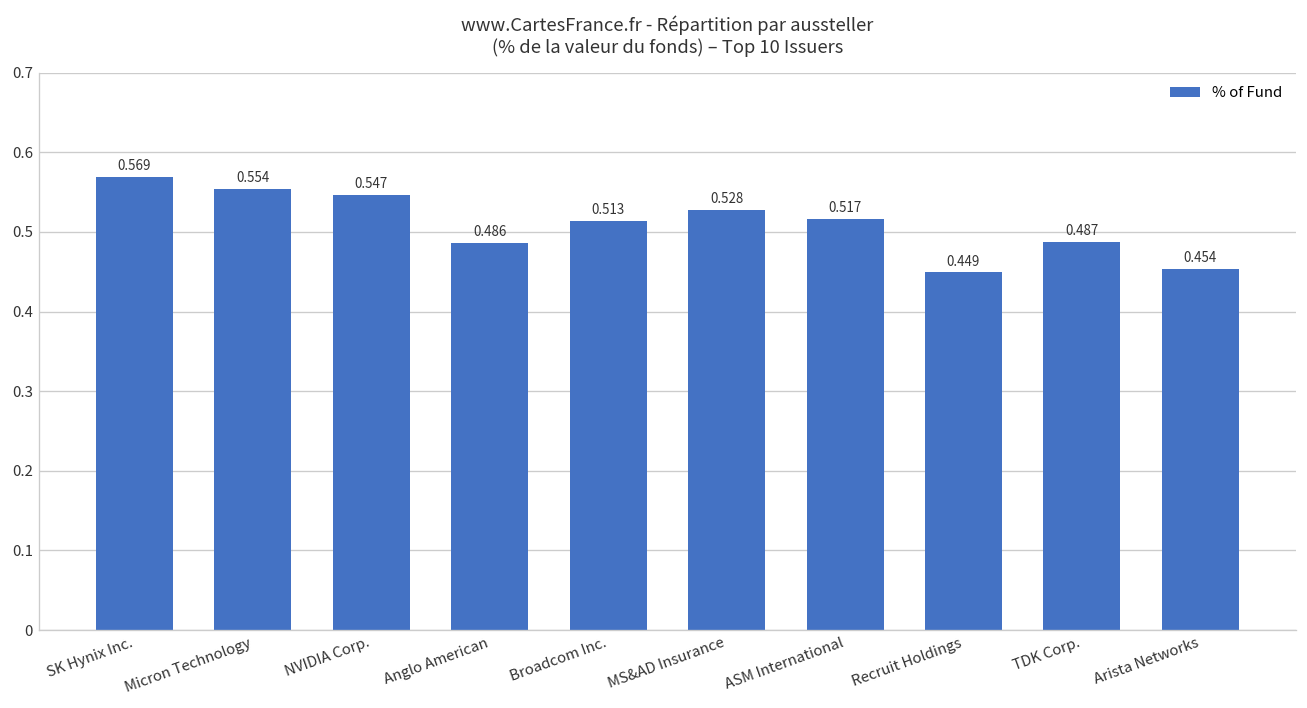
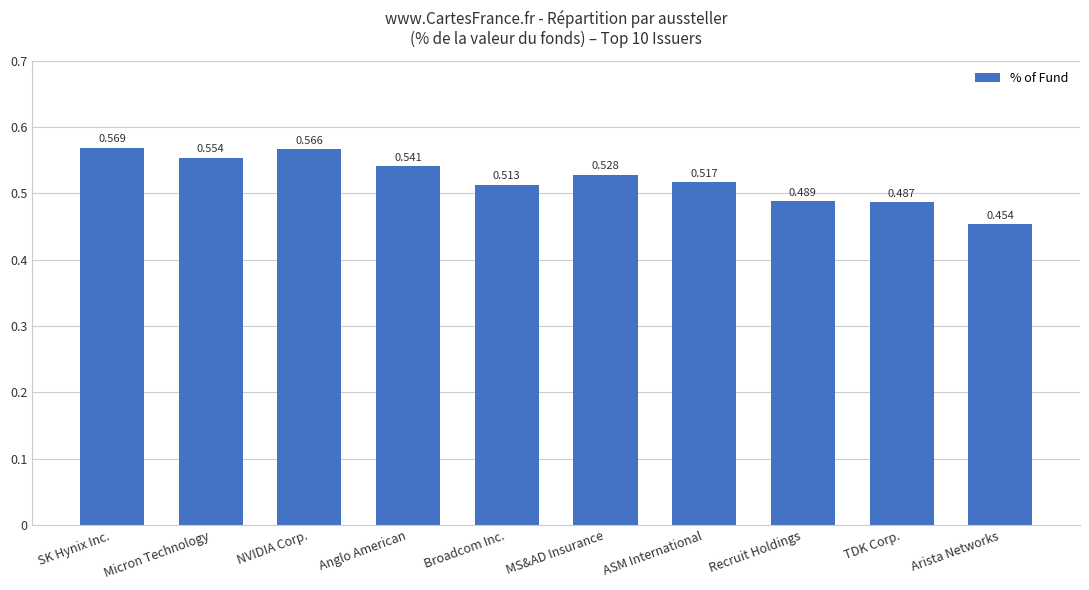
  {
    "SK Hynix Inc.": 0.569,
    "Micron Technology": 0.554,
-   "NVIDIA Corp.": 0.547,
-   "Anglo American": 0.486,
+   "NVIDIA Corp.": 0.566,
+   "Anglo American": 0.541,
    "Broadcom Inc.": 0.513,
    "MS&AD Insurance": 0.528,
    "ASM International": 0.517,
-   "Recruit Holdings": 0.449,
+   "Recruit Holdings": 0.489,
    "TDK Corp.": 0.487,
    "Arista Networks": 0.454
  }
